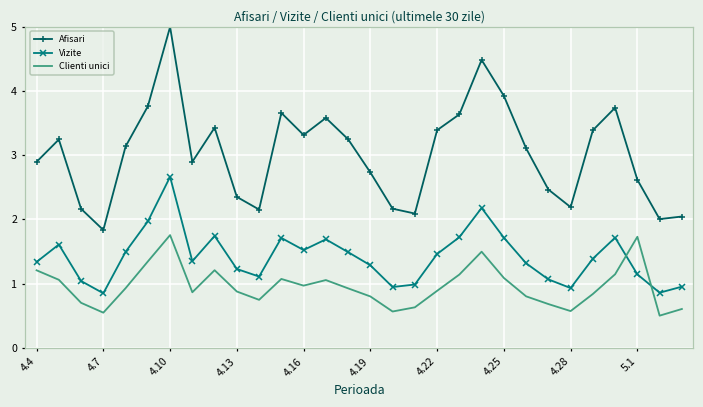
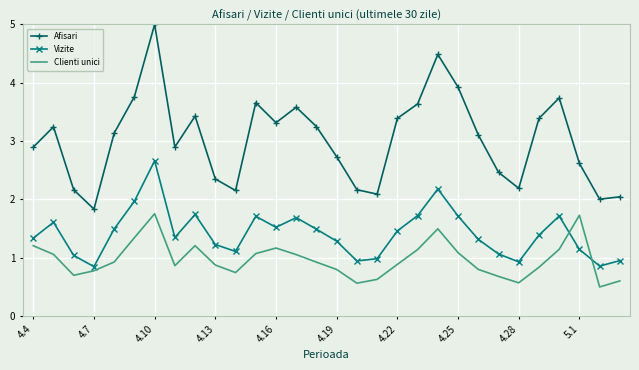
  {
    "Clienti unici": {
      "4.4": 1.2,
-     "4.7": 0.5,
+     "4.7": 0.8,
      "4.10": 1.8,
      "4.13": 0.9,
-     "4.16": 1.0,
+     "4.16": 1.2,
      "4.19": 0.8,
      "4.22": 0.9,
      "4.25": 1.1,
      "4.28": 0.6,
      "5.1": 1.7
    }
  }
